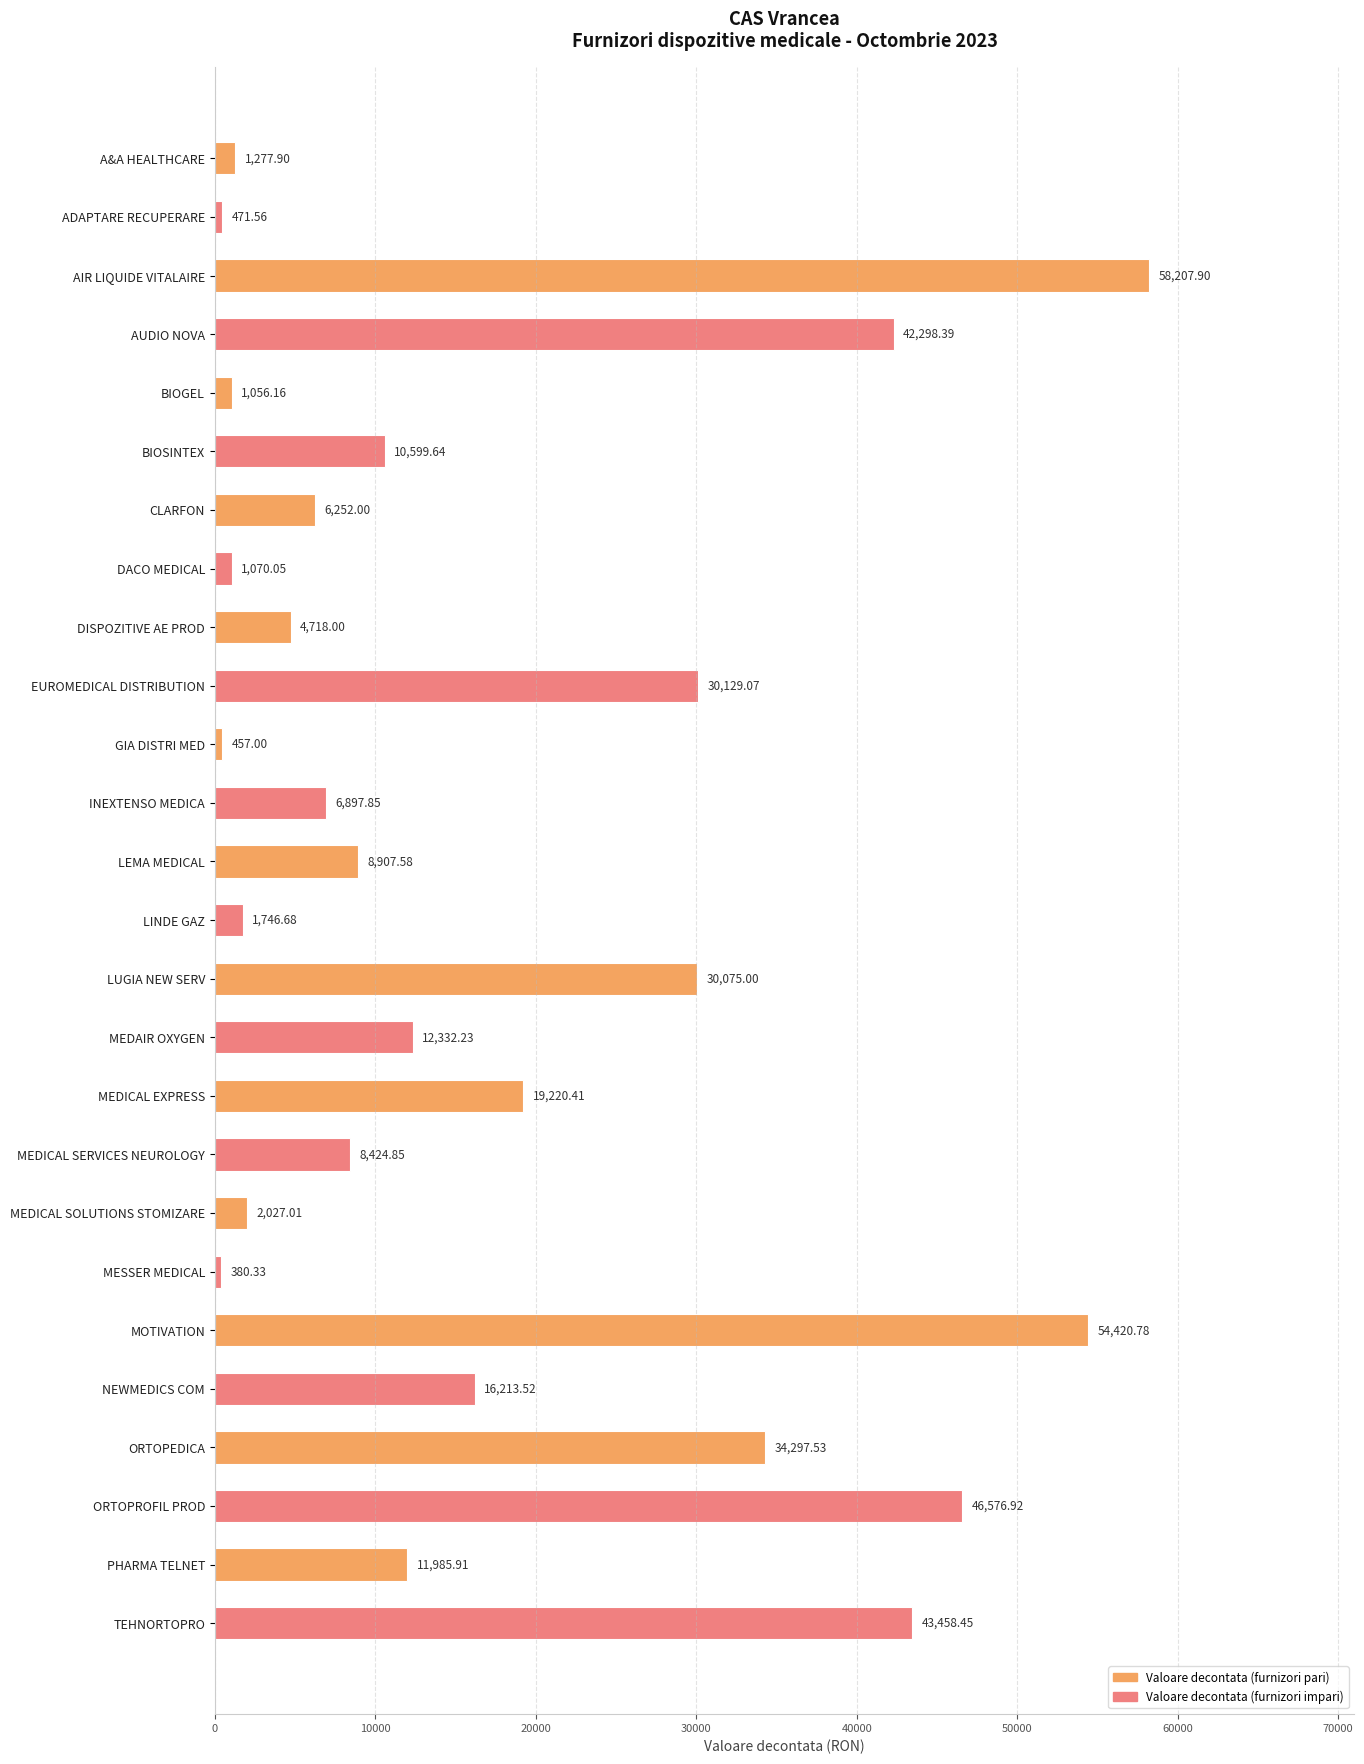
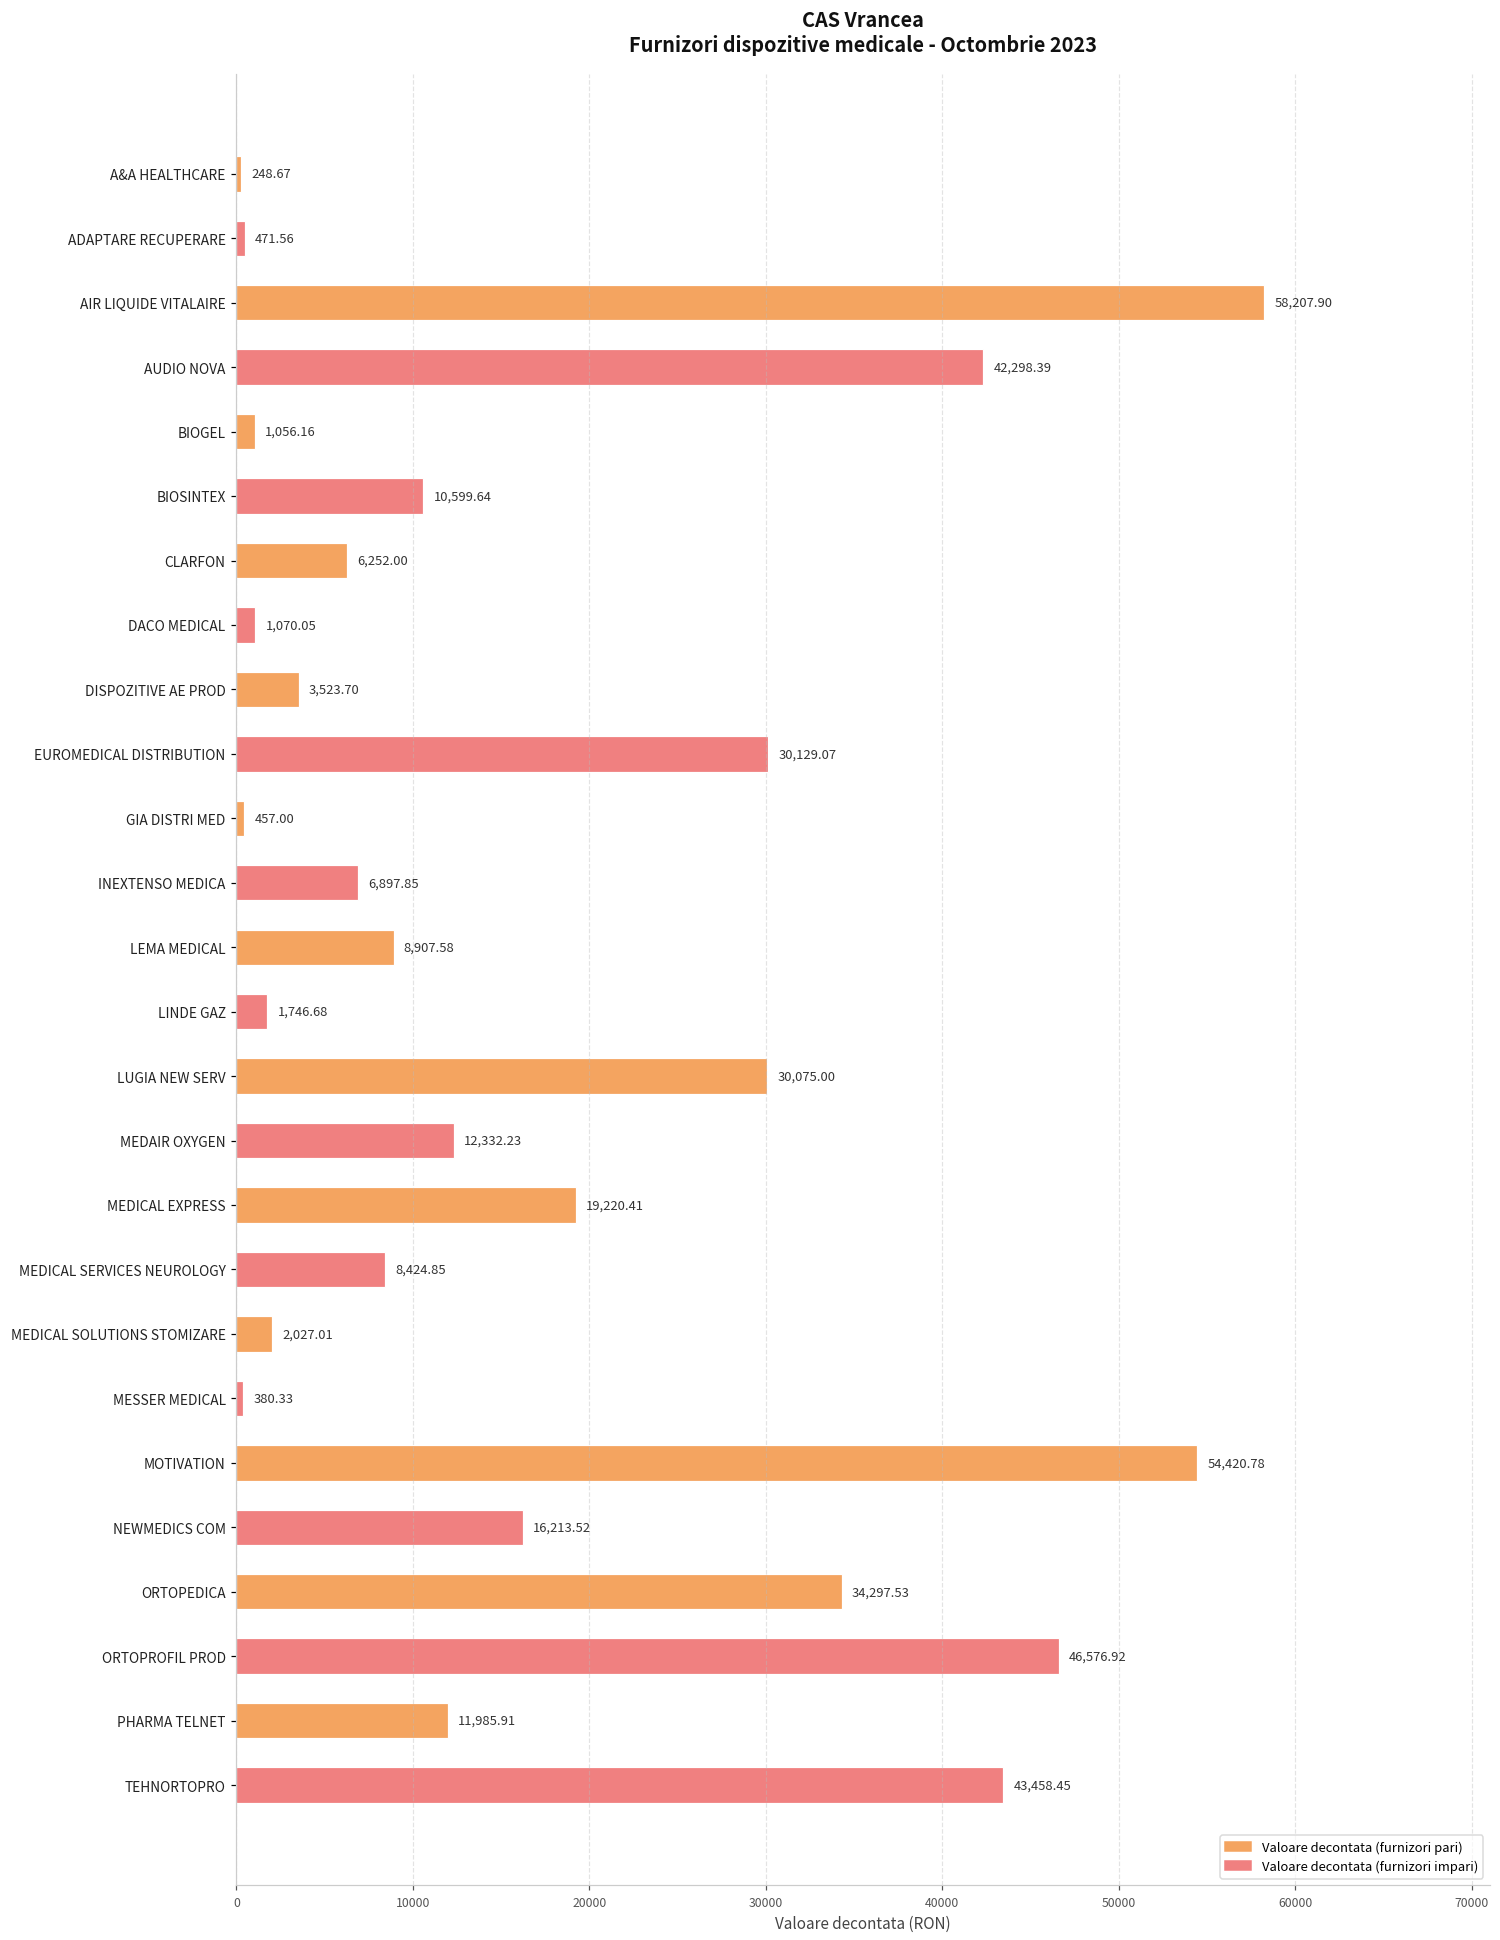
  {
-   "A&A HEALTHCARE": "1,277.90",
+   "A&A HEALTHCARE": "248.67",
    "ADAPTARE RECUPERARE": "471.56",
    "AIR LIQUIDE VITALAIRE": "58,207.90",
    "AUDIO NOVA": "42,298.39",
    "BIOGEL": "1,056.16",
    "BIOSINTEX": "10,599.64",
    "CLARFON": "6,252.00",
    "DACO MEDICAL": "1,070.05",
-   "DISPOZITIVE AE PROD": "4,718.00",
+   "DISPOZITIVE AE PROD": "3,523.70",
    "EUROMEDICAL DISTRIBUTION": "30,129.07",
    "GIA DISTRI MED": "457.00",
    "INEXTENSO MEDICA": "6,897.85",
    "LEMA MEDICAL": "8,907.58",
    "LINDE GAZ": "1,746.68",
    "LUGIA NEW SERV": "30,075.00",
    "MEDAIR OXYGEN": "12,332.23",
    "MEDICAL EXPRESS": "19,220.41",
    "MEDICAL SERVICES NEUROLOGY": "8,424.85",
    "MEDICAL SOLUTIONS STOMIZARE": "2,027.01",
    "MESSER MEDICAL": "380.33",
    "MOTIVATION": "54,420.78",
    "NEWMEDICS COM": "16,213.52",
    "ORTOPEDICA": "34,297.53",
    "ORTOPROFIL PROD": "46,576.92",
    "PHARMA TELNET": "11,985.91",
    "TEHNORTOPRO": "43,458.45"
  }
